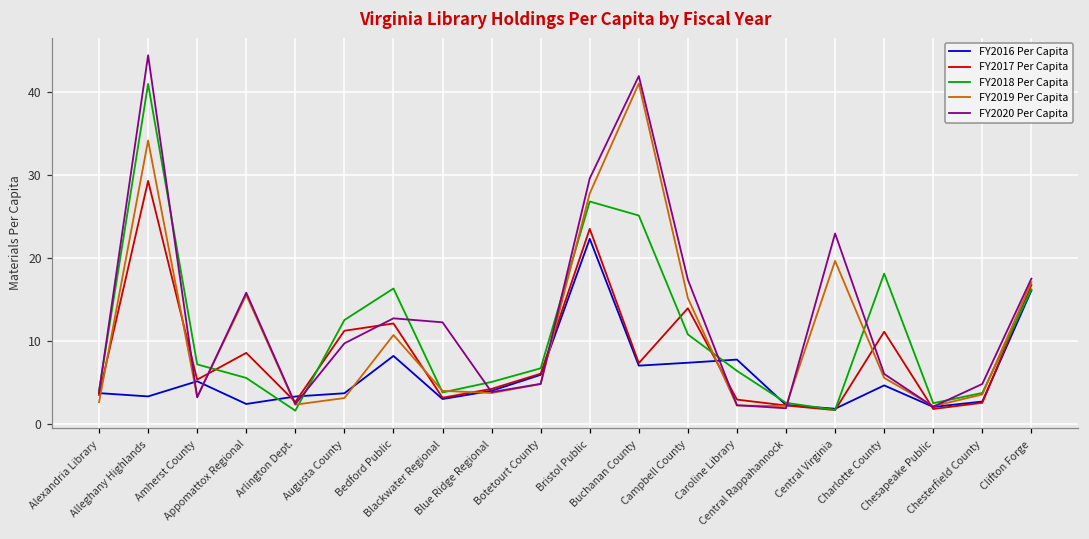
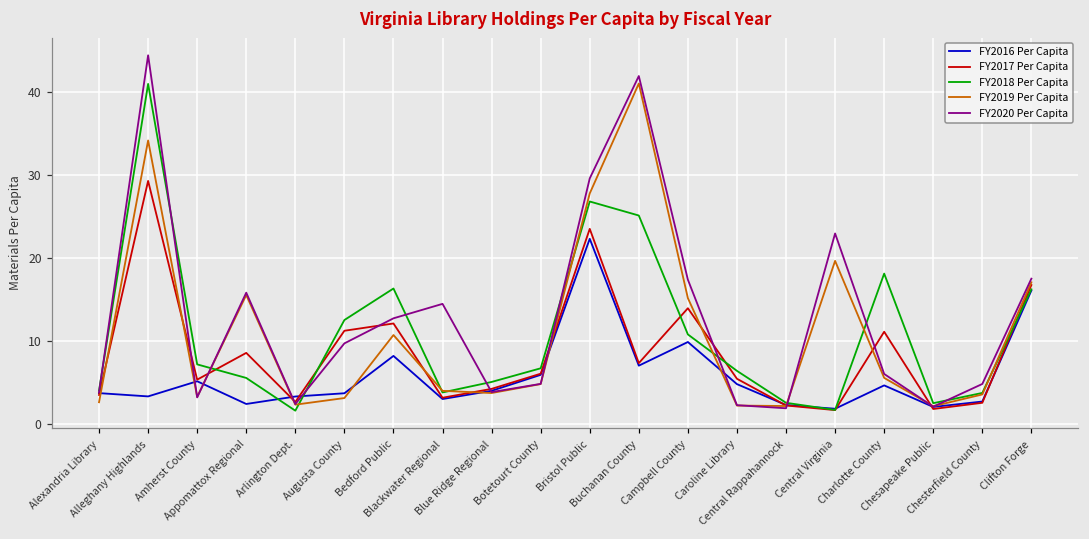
  {
    "FY2016 Per Capita": {
      "Alleghany Highlands": 3,
      "Appomattox Regional": 2,
      "Arlington Dept.": 3,
      "Augusta County": 4,
      "Bedford Public": 8,
      "Bristol Public": 22,
-     "Campbell County": 7,
-     "Caroline Library": 8,
+     "Campbell County": 10,
+     "Caroline Library": 5,
      "Charlotte County": 5
    },
    "FY2017 Per Capita": {
      "Alleghany Highlands": 29,
      "Appomattox Regional": 9,
      "Augusta County": 11,
      "Bedford Public": 12,
      "Bristol Public": 23,
      "Campbell County": 14,
-     "Caroline Library": 3,
+     "Caroline Library": 5,
      "Charlotte County": 11
    },
    "FY2018 Per Capita": {
      "Alleghany Highlands": 41,
      "Amherst County": 7,
      "Appomattox Regional": 6,
      "Arlington Dept.": 2,
      "Augusta County": 13,
      "Bedford Public": 16,
      "Blue Ridge Regional": 5,
      "Botetourt County": 7,
      "Bristol Public": 27,
      "Buchanan County": 25,
      "Campbell County": 11,
      "Caroline Library": 6,
      "Charlotte County": 18,
      "Chesapeake Public": 3
    },
    "FY2019 Per Capita": {
      "Alexandria Library": 3,
      "Alleghany Highlands": 34,
      "Augusta County": 3,
      "Bedford Public": 11,
      "Bristol Public": 28,
      "Buchanan County": 41,
      "Campbell County": 15,
      "Central Virginia": 20,
      "Charlotte County": 6
    },
    "FY2020 Per Capita": {
      "Alleghany Highlands": 44,
      "Augusta County": 10,
      "Bedford Public": 13,
-     "Blackwater Regional": 12,
+     "Blackwater Regional": 14,
      "Bristol Public": 30,
      "Buchanan County": 42,
      "Campbell County": 17,
      "Central Virginia": 23,
      "Charlotte County": 6,
      "Chesterfield County": 5,
      "Clifton Forge": 17
    }
  }
